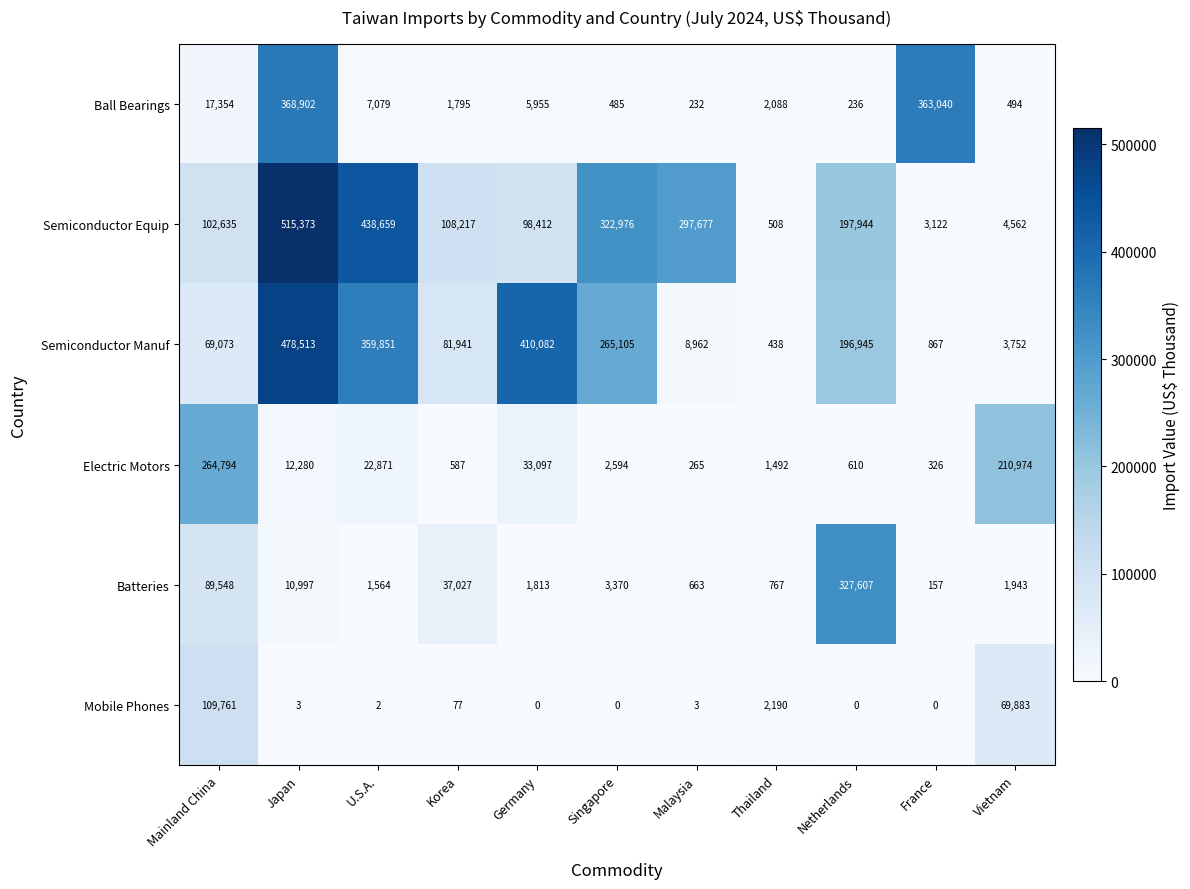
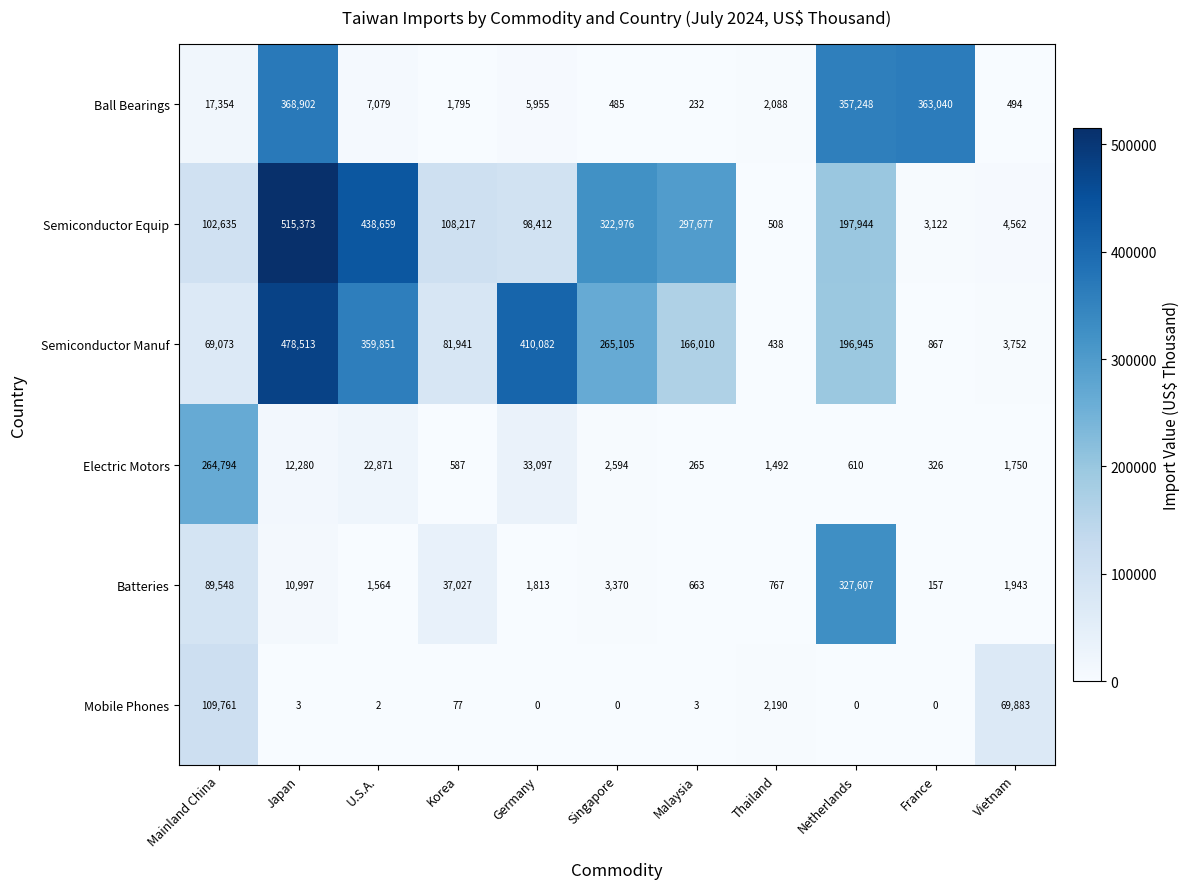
  {
    "Ball Bearings": {
      "Mainland China": "17,354",
      "Japan": "368,902",
      "U.S.A.": "7,079",
      "Korea": "1,795",
      "Germany": "5,955",
      "Singapore": "485",
      "Malaysia": "232",
      "Thailand": "2,088",
-     "Netherlands": "236",
+     "Netherlands": "357,248",
      "France": "363,040",
      "Vietnam": "494"
    },
    "Semiconductor Equip": {
      "Mainland China": "102,635",
      "Japan": "515,373",
      "U.S.A.": "438,659",
      "Korea": "108,217",
      "Germany": "98,412",
      "Singapore": "322,976",
      "Malaysia": "297,677",
      "Thailand": "508",
      "Netherlands": "197,944",
      "France": "3,122",
      "Vietnam": "4,562"
    },
    "Semiconductor Manuf": {
      "Mainland China": "69,073",
      "Japan": "478,513",
      "U.S.A.": "359,851",
      "Korea": "81,941",
      "Germany": "410,082",
      "Singapore": "265,105",
-     "Malaysia": "8,962",
+     "Malaysia": "166,010",
      "Thailand": "438",
      "Netherlands": "196,945",
      "France": "867",
      "Vietnam": "3,752"
    },
    "Electric Motors": {
      "Mainland China": "264,794",
      "Japan": "12,280",
      "U.S.A.": "22,871",
      "Korea": "587",
      "Germany": "33,097",
      "Singapore": "2,594",
      "Malaysia": "265",
      "Thailand": "1,492",
      "Netherlands": "610",
      "France": "326",
-     "Vietnam": "210,974"
+     "Vietnam": "1,750"
    },
    "Batteries": {
      "Mainland China": "89,548",
      "Japan": "10,997",
      "U.S.A.": "1,564",
      "Korea": "37,027",
      "Germany": "1,813",
      "Singapore": "3,370",
      "Malaysia": "663",
      "Thailand": "767",
      "Netherlands": "327,607",
      "France": "157",
      "Vietnam": "1,943"
    },
    "Mobile Phones": {
      "Mainland China": "109,761",
      "Japan": "3",
      "U.S.A.": "2",
      "Korea": "77",
      "Germany": "0",
      "Singapore": "0",
      "Malaysia": "3",
      "Thailand": "2,190",
      "Netherlands": "0",
      "France": "0",
      "Vietnam": "69,883"
    }
  }
